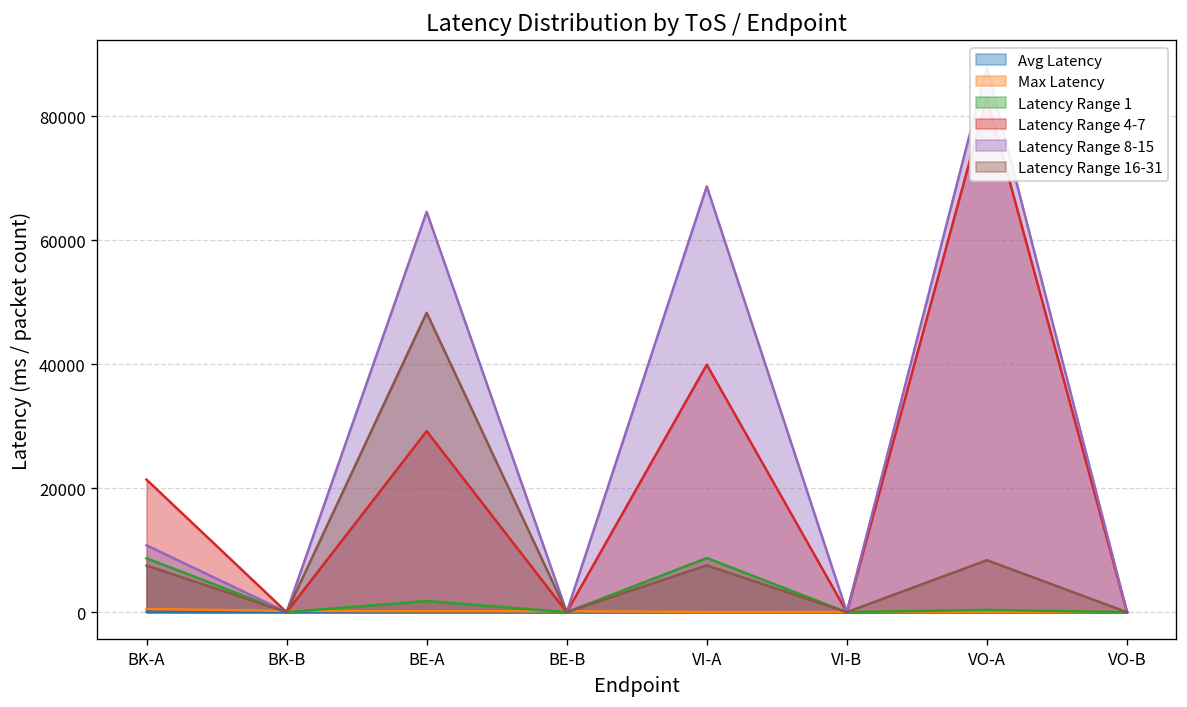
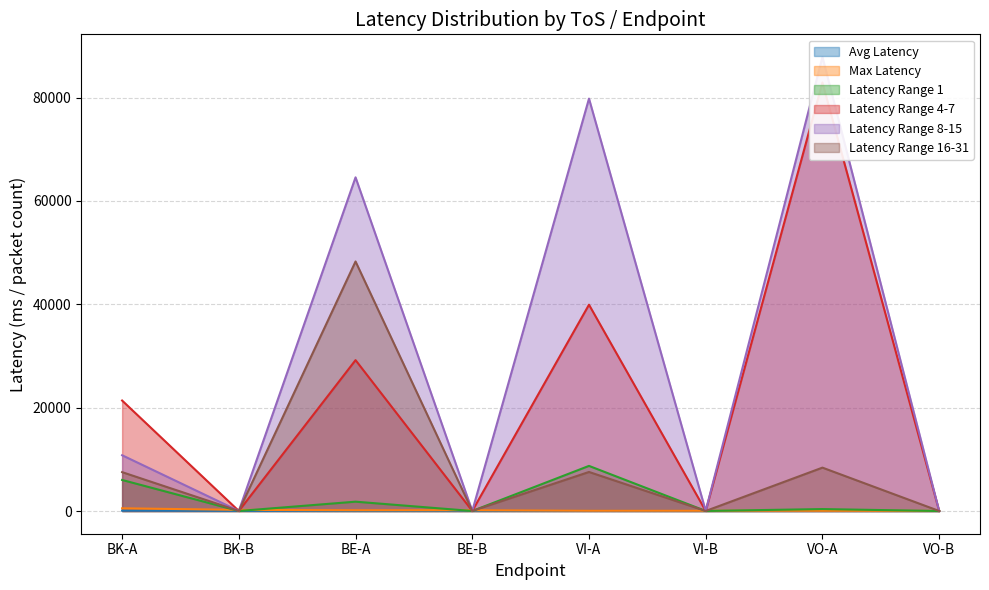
  {
    "Latency Range 1": {
-     "BK-A": 9000,
+     "BK-A": 6000,
      "BE-A": 2000,
      "VI-A": 9000
    },
    "Latency Range 8-15": {
      "BK-A": 11000,
      "BE-A": 65000,
-     "VI-A": 69000
+     "VI-A": 80000
    }
  }
